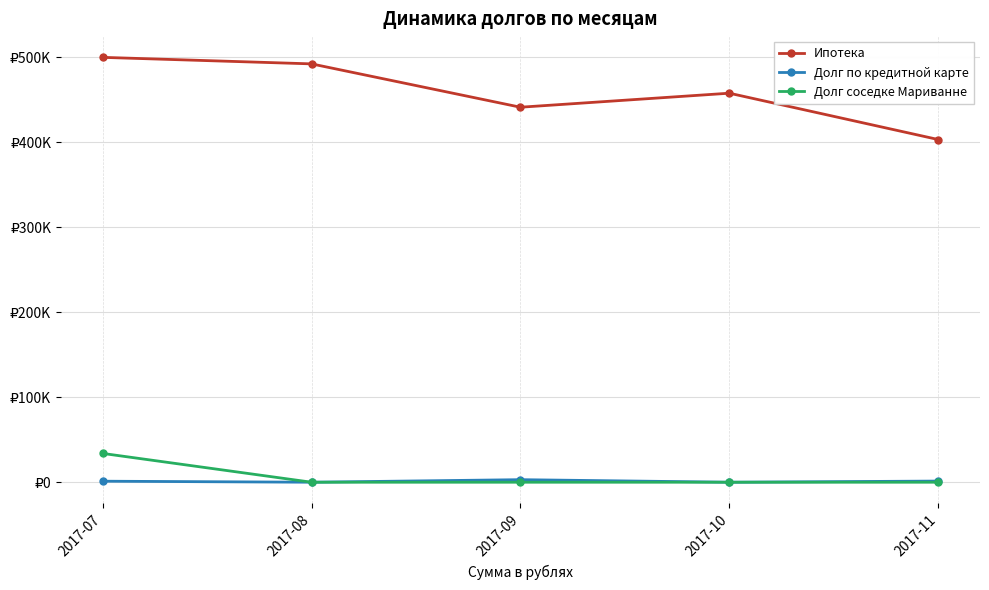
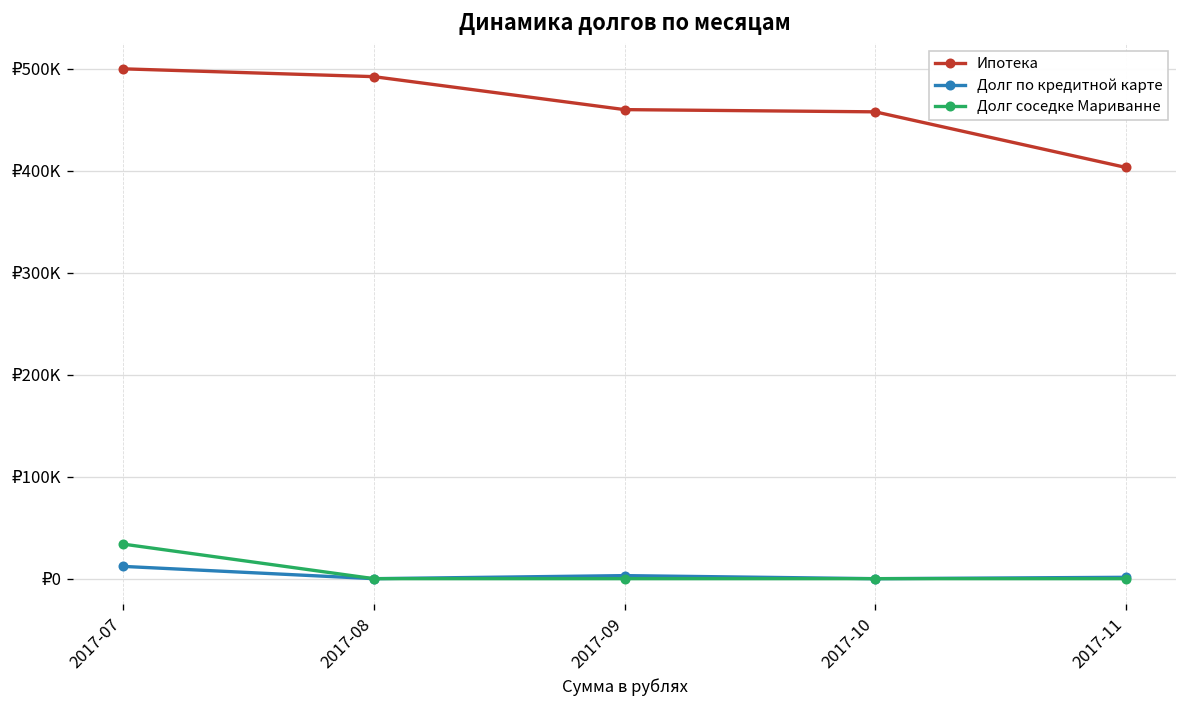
  {
    "Ипотека": {
      "2017-07": "₽500000",
      "2017-08": "₽490000",
-     "2017-09": "₽440000",
+     "2017-09": "₽460000",
      "2017-10": "₽460000",
      "2017-11": "₽400000"
    },
    "Долг по кредитной карте": {
-     "2017-07": "₽0"
+     "2017-07": "₽10000"
    },
    "Долг соседке Мариванне": {
      "2017-07": "₽30000"
    }
  }
